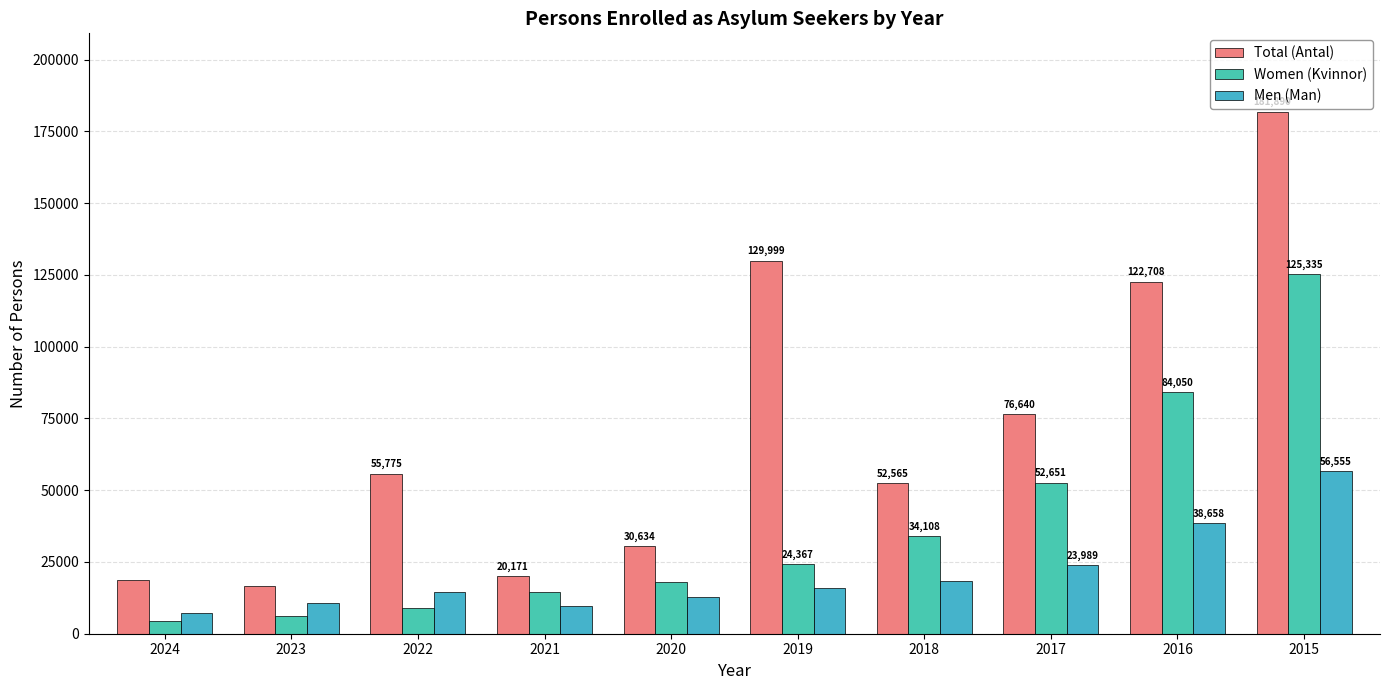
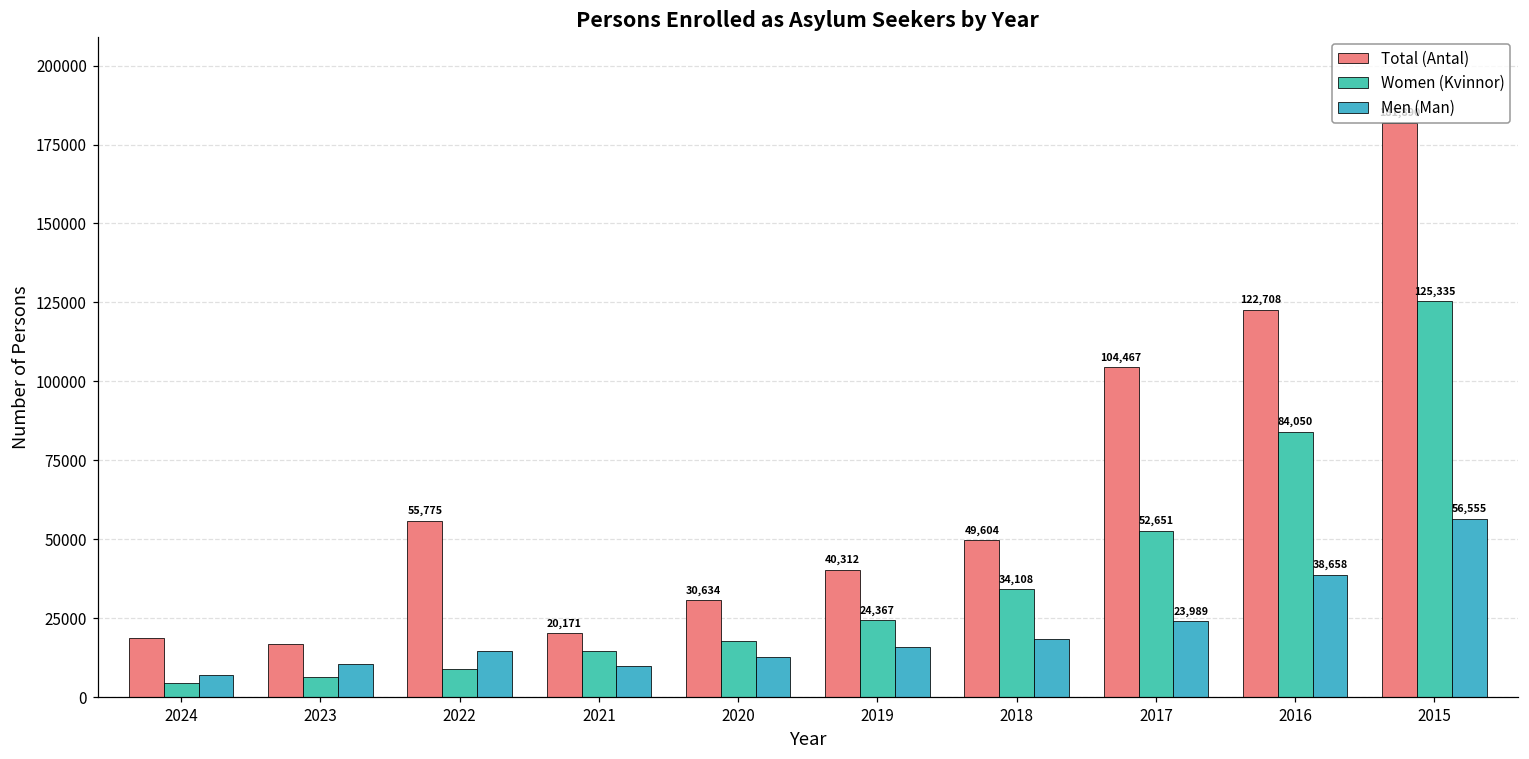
  {
    "Total (Antal)": {
      "2022": "55,775",
      "2021": "20,171",
      "2020": "30,634",
-     "2019": "129,999",
-     "2018": "52,565",
-     "2017": "76,640",
+     "2019": "40,312",
+     "2018": "49,604",
+     "2017": "104,467",
      "2016": "122,708"
    }
  }
